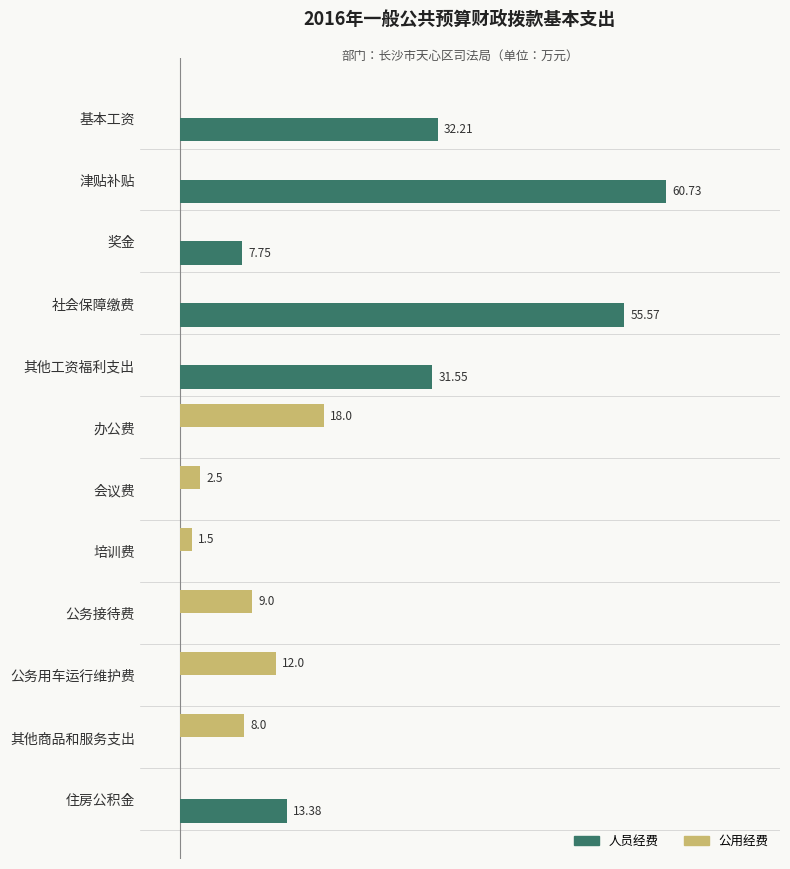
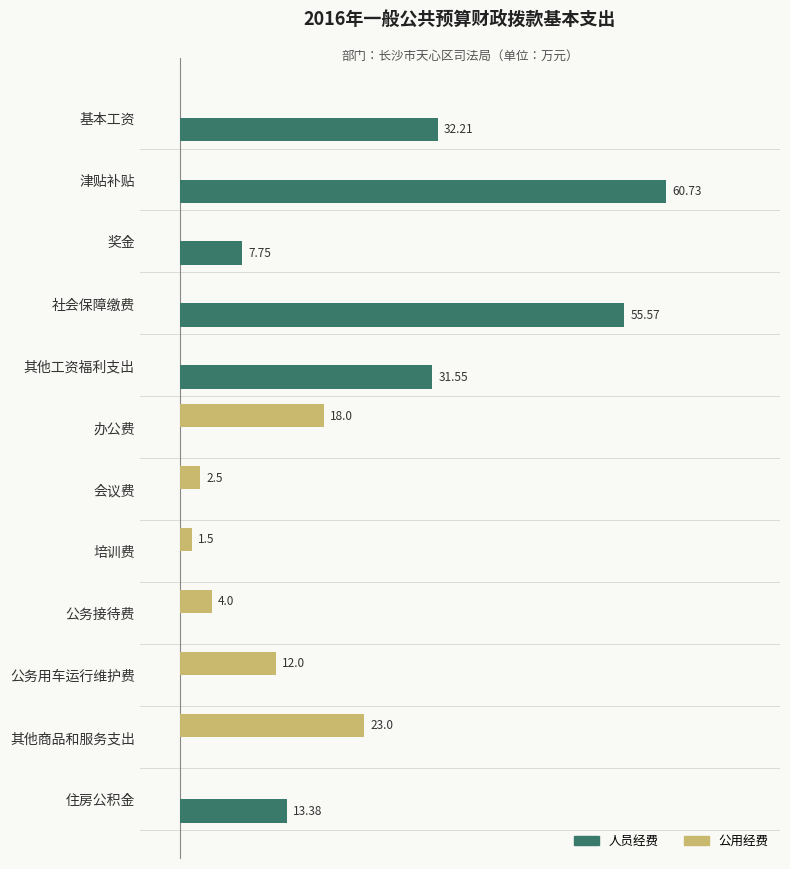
  {
    "人员经费": {
      "基本工资": 32.21,
      "津贴补贴": 60.73,
      "奖金": 7.75,
      "社会保障缴费": 55.57,
      "其他工资福利支出": 31.55,
      "住房公积金": 13.38
    },
    "公用经费": {
      "办公费": 18.0,
      "会议费": 2.5,
      "培训费": 1.5,
-     "公务接待费": 9.0,
+     "公务接待费": 4.0,
      "公务用车运行维护费": 12.0,
-     "其他商品和服务支出": 8.0
+     "其他商品和服务支出": 23.0
    }
  }
